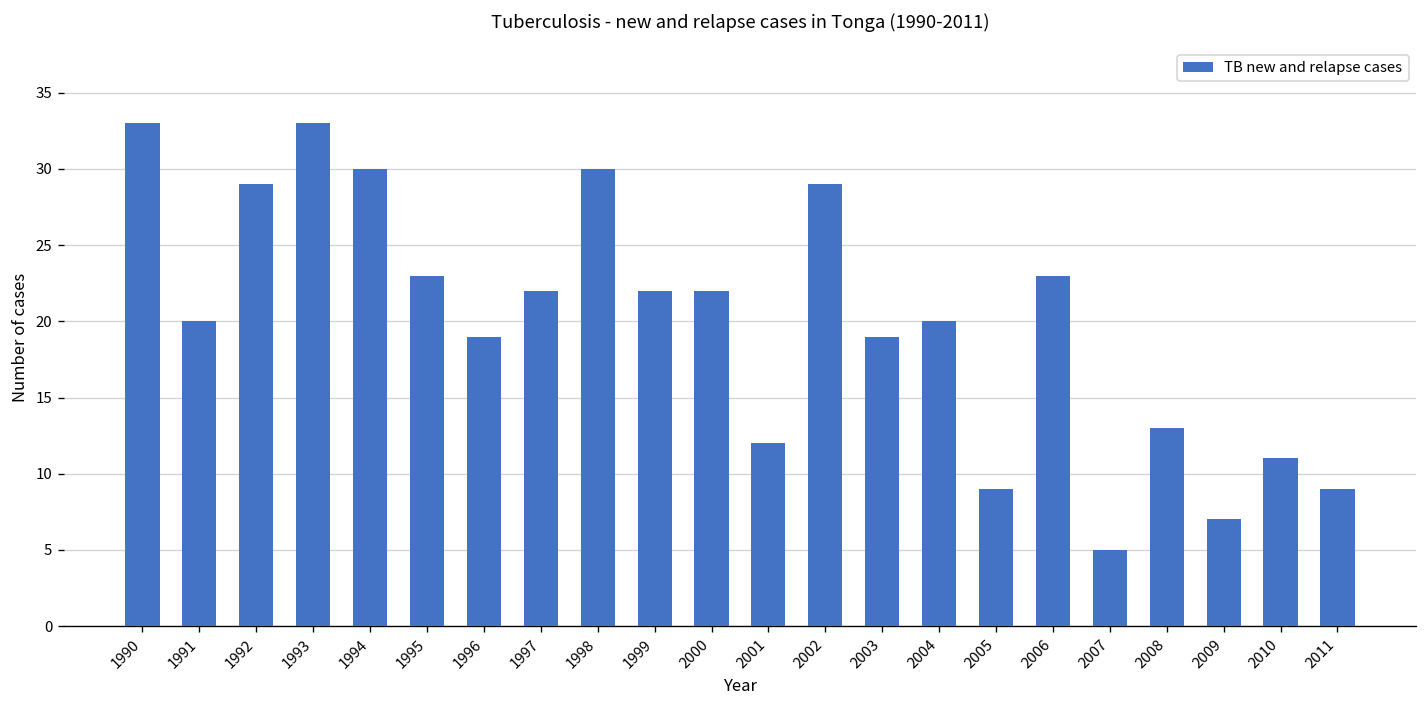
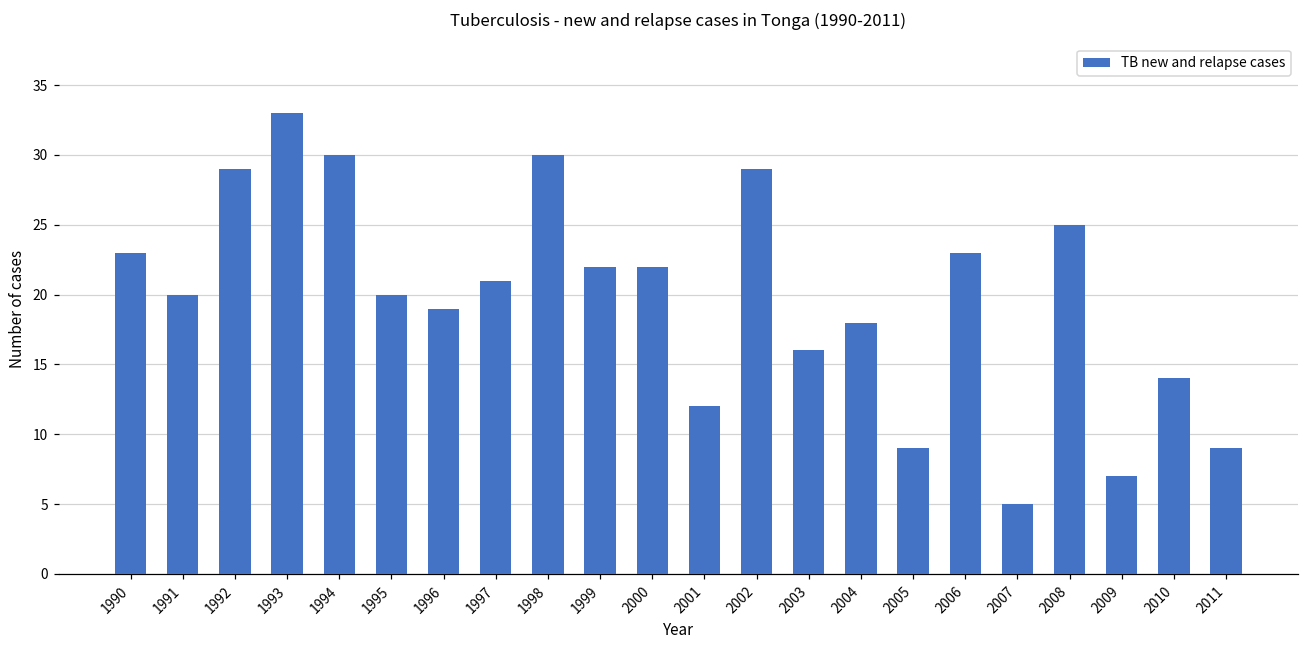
  {
-   "1990": 33,
+   "1990": 23,
    "1991": 20,
    "1992": 29,
    "1993": 33,
    "1994": 30,
-   "1995": 23,
+   "1995": 20,
    "1996": 19,
-   "1997": 22,
+   "1997": 21,
    "1998": 30,
    "1999": 22,
    "2000": 22,
    "2001": 12,
    "2002": 29,
-   "2003": 19,
-   "2004": 20,
+   "2003": 16,
+   "2004": 18,
    "2005": 9,
    "2006": 23,
    "2007": 5,
-   "2008": 13,
+   "2008": 25,
    "2009": 7,
-   "2010": 11,
+   "2010": 14,
    "2011": 9
  }
